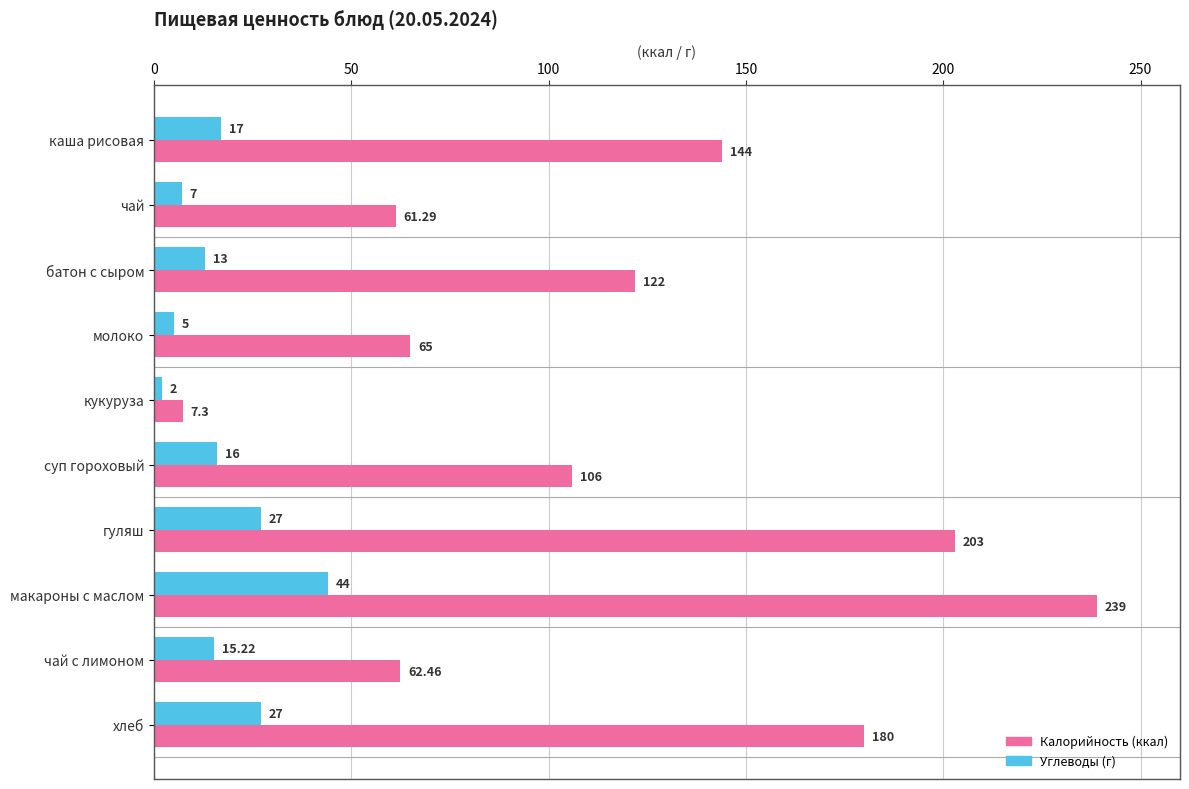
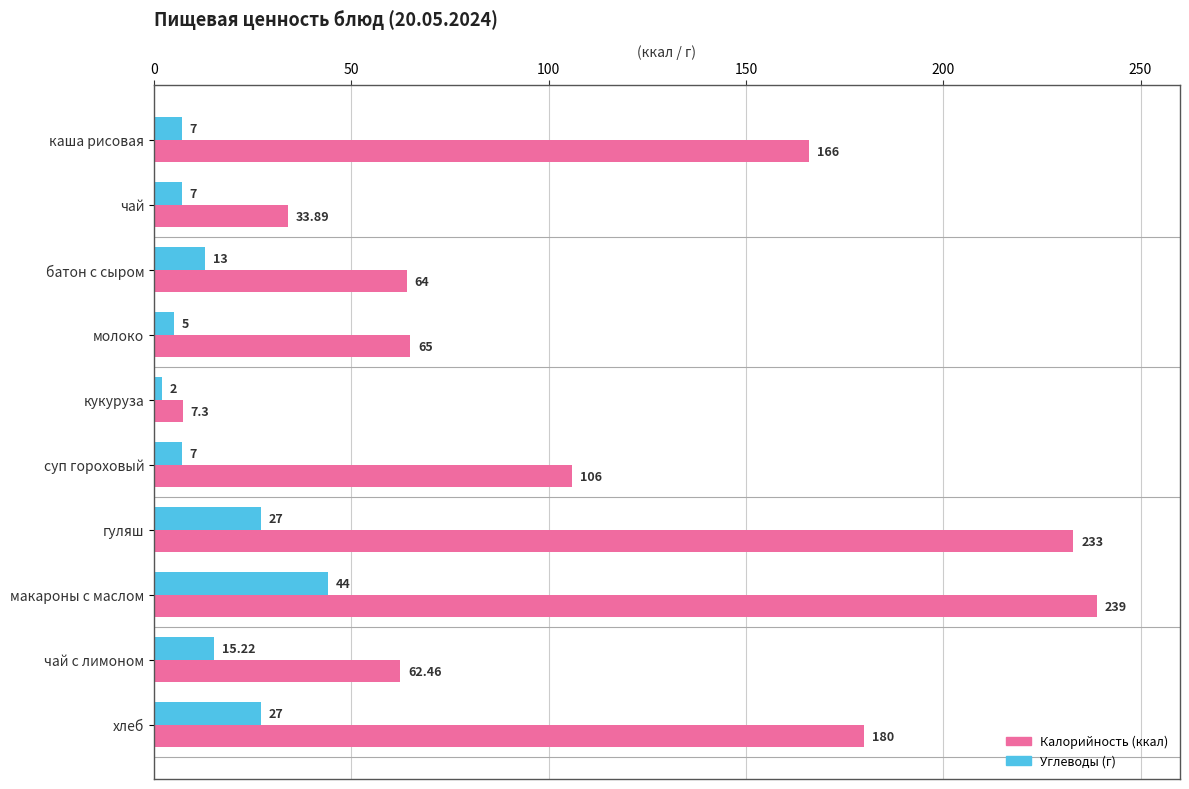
  {
    "Калорийность (ккал)": {
-     "каша рисовая": 144,
-     "чай": 61.29,
-     "батон с сыром": 122,
+     "каша рисовая": 166,
+     "чай": 33.89,
+     "батон с сыром": 64,
      "молоко": 65,
      "кукуруза": 7.3,
      "суп гороховый": 106,
-     "гуляш": 203,
+     "гуляш": 233,
      "макароны с маслом": 239,
      "чай с лимоном": 62.46,
      "хлеб": 180
    },
    "Углеводы (г)": {
-     "каша рисовая": 17,
+     "каша рисовая": 7,
      "чай": 7,
      "батон с сыром": 13,
      "молоко": 5,
      "кукуруза": 2,
-     "суп гороховый": 16,
+     "суп гороховый": 7,
      "гуляш": 27,
      "макароны с маслом": 44,
      "чай с лимоном": 15.22,
      "хлеб": 27
    }
  }
